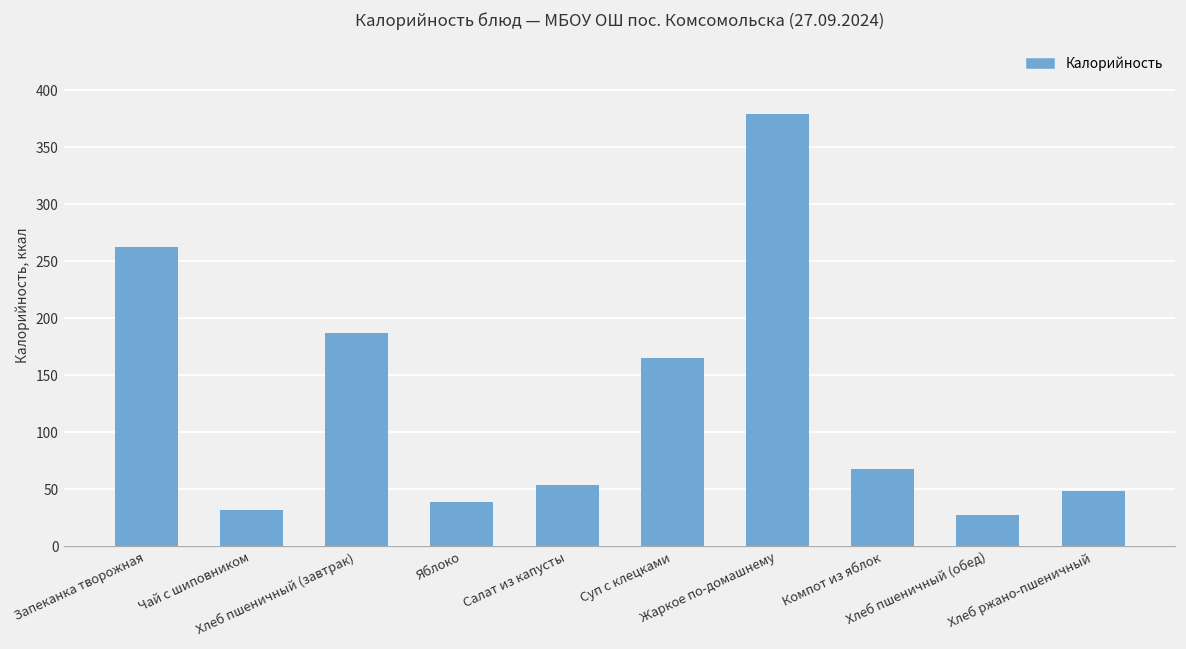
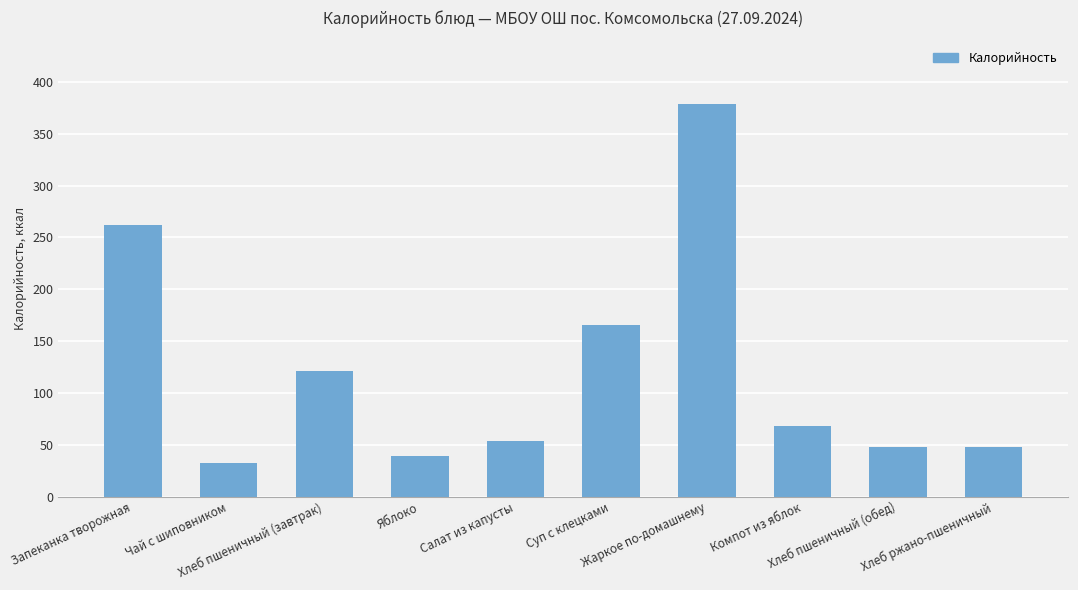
  {
    "Запеканка творожная": 262,
    "Чай с шиповником": 32,
-   "Хлеб пшеничный (завтрак)": 187,
+   "Хлеб пшеничный (завтрак)": 121,
    "Яблоко": 39,
    "Салат из капусты": 54,
    "Суп с клецками": 165,
    "Жаркое по-домашнему": 379,
    "Компот из яблок": 68,
-   "Хлеб пшеничный (обед)": 27,
+   "Хлеб пшеничный (обед)": 48,
    "Хлеб ржано-пшеничный": 48
  }
